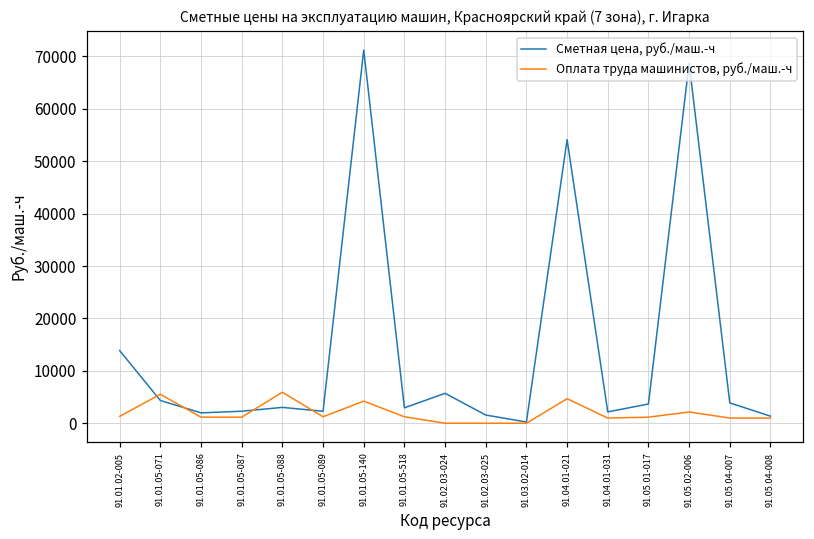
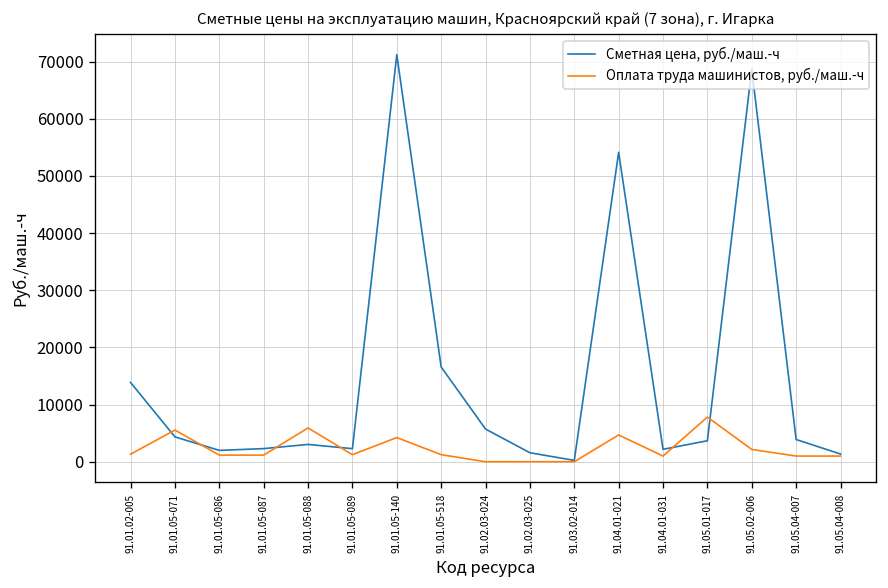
  {
    "Сметная цена, руб./маш.-ч": {
      "91.01.02-005": 14000,
      "91.01.05-071": 4000,
      "91.01.05-086": 2000,
      "91.01.05-087": 2000,
      "91.01.05-088": 3000,
      "91.01.05-089": 2000,
      "91.01.05-140": 71000,
-     "91.01.05-518": 3000,
+     "91.01.05-518": 17000,
      "91.02.03-024": 6000,
      "91.02.03-025": 2000,
      "91.04.01-021": 54000,
      "91.04.01-031": 2000,
      "91.05.01-017": 4000,
      "91.05.04-007": 4000
    },
    "Оплата труда машинистов, руб./маш.-ч": {
      "91.01.02-005": 1000,
      "91.01.05-071": 6000,
      "91.01.05-086": 1000,
      "91.01.05-087": 1000,
      "91.01.05-088": 6000,
      "91.01.05-089": 1000,
      "91.01.05-140": 4000,
      "91.01.05-518": 1000,
      "91.02.03-024": 0,
      "91.02.03-025": 0,
      "91.04.01-021": 5000,
      "91.04.01-031": 1000,
-     "91.05.01-017": 1000,
+     "91.05.01-017": 8000,
      "91.05.02-006": 2000,
      "91.05.04-007": 1000
    }
  }
